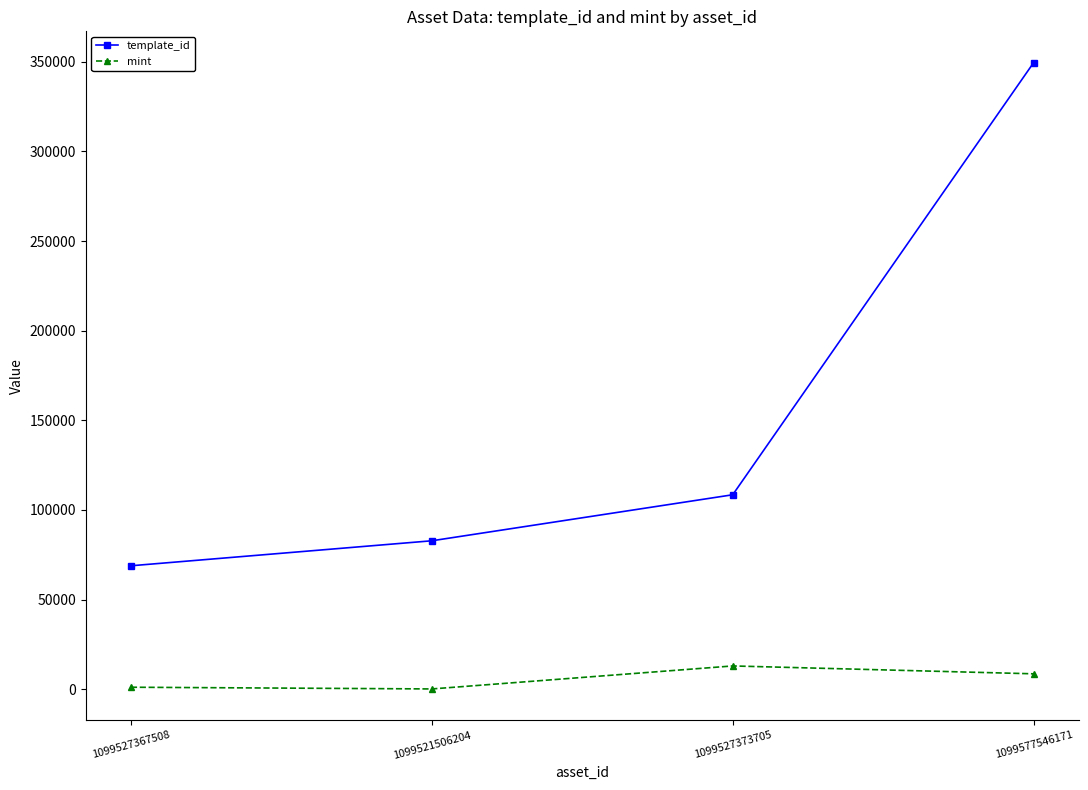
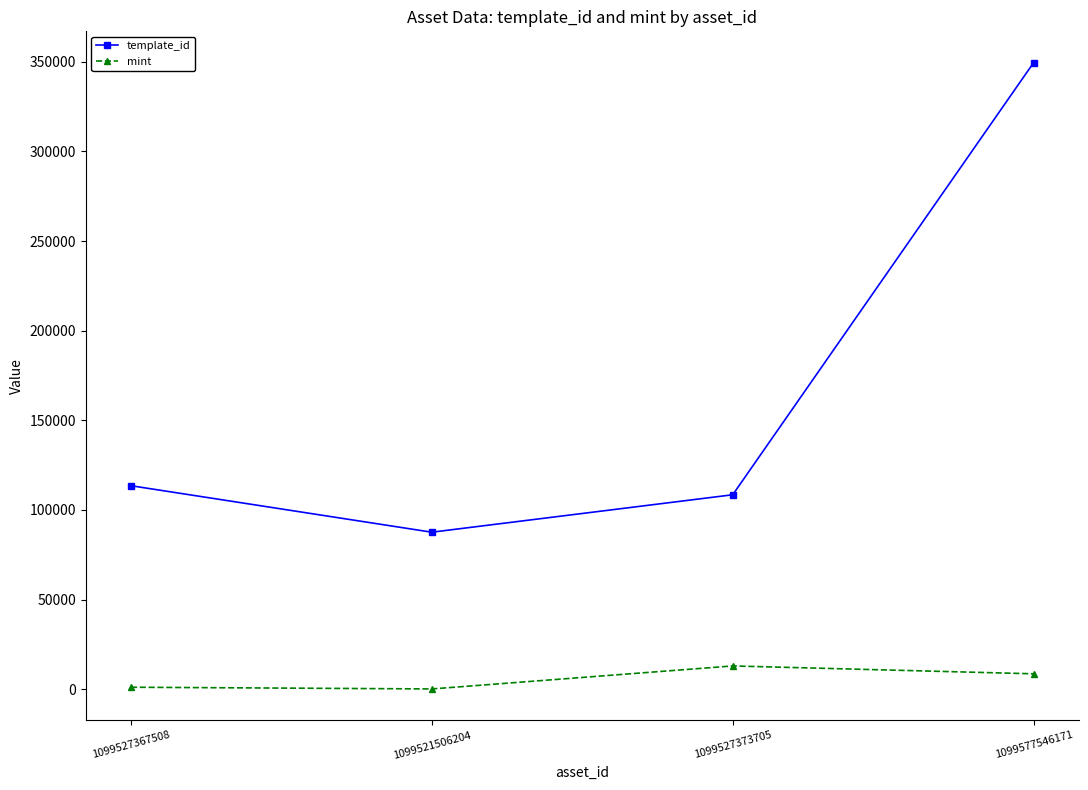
  {
    "template_id": {
-     "1099527367508": 69000,
-     "1099521506204": 83000,
+     "1099527367508": 114000,
+     "1099521506204": 88000,
      "1099527373705": 108000,
      "1099577546171": 350000
    },
    "mint": {
      "1099527367508": 1000,
      "1099521506204": 0,
      "1099527373705": 13000,
      "1099577546171": 9000
    }
  }
